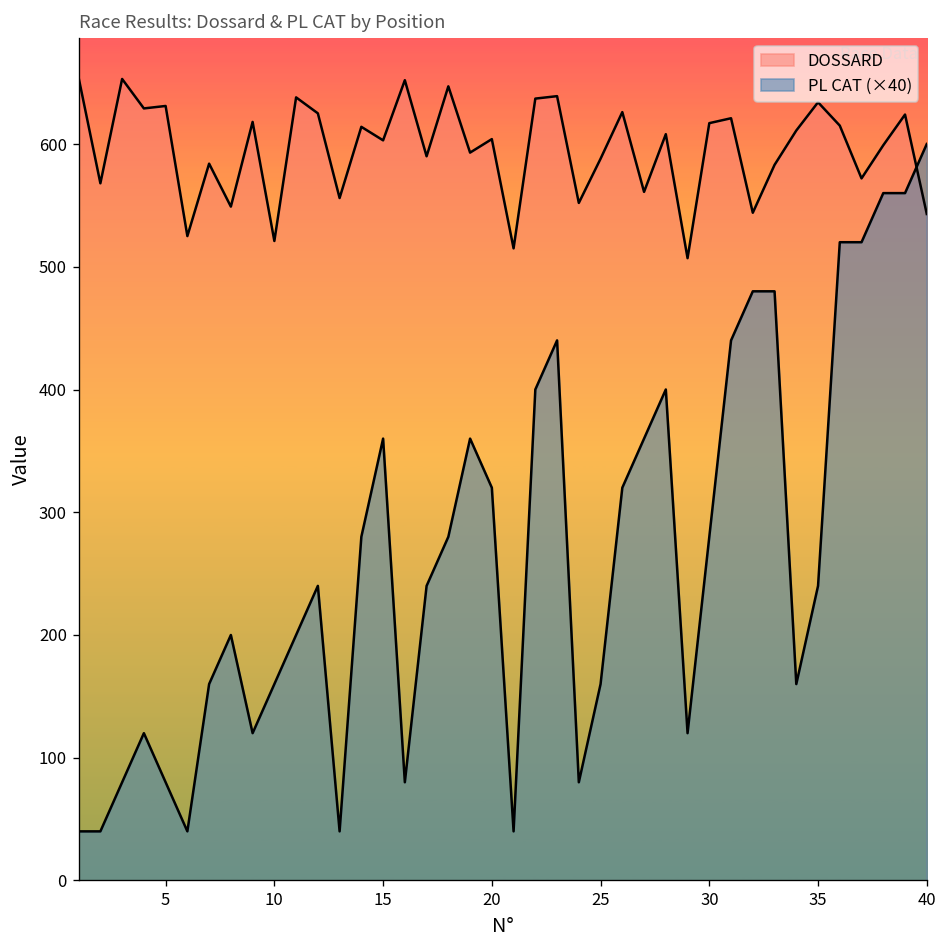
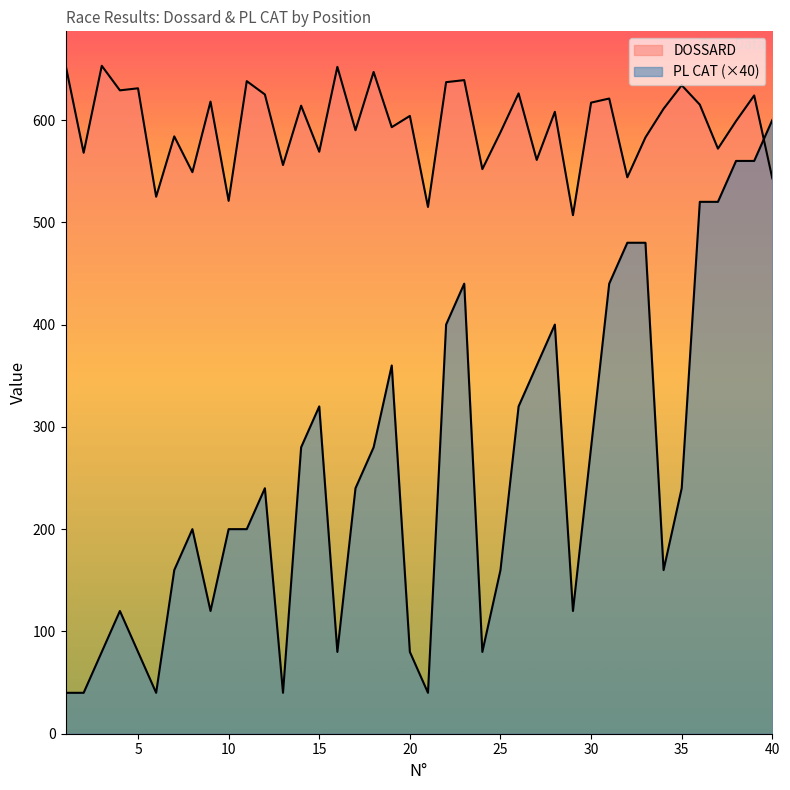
  {
    "DOSSARD": {
      "5": 631,
      "10": 521,
-     "15": 603,
+     "15": 569,
      "20": 604,
      "25": 588,
      "30": 617,
      "35": 634,
      "40": 543
    },
    "PL CAT (×40)": {
      "5": 80,
-     "10": 160,
-     "15": 360,
-     "20": 320,
+     "10": 200,
+     "15": 320,
+     "20": 80,
      "25": 160,
      "30": 280,
      "35": 240,
      "40": 600
    }
  }
